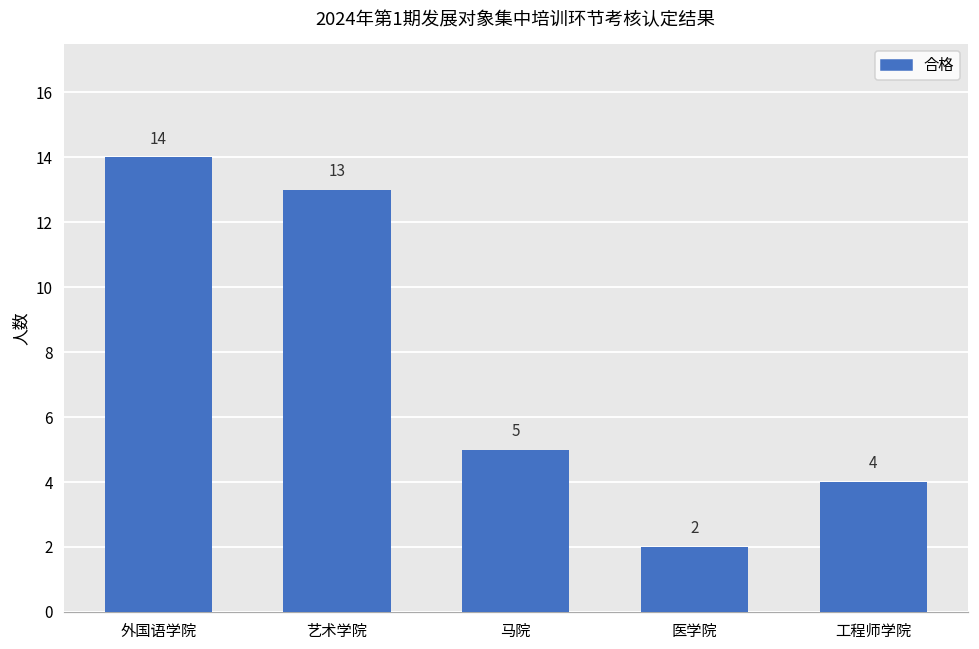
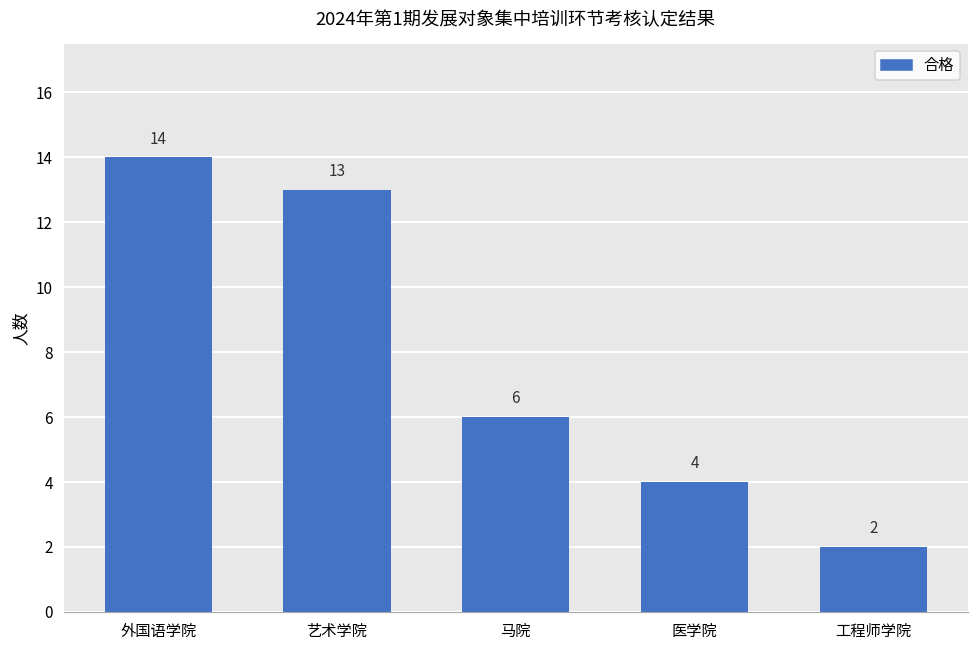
  {
    "外国语学院": 14,
    "艺术学院": 13,
-   "马院": 5,
-   "医学院": 2,
-   "工程师学院": 4
+   "马院": 6,
+   "医学院": 4,
+   "工程师学院": 2
  }
